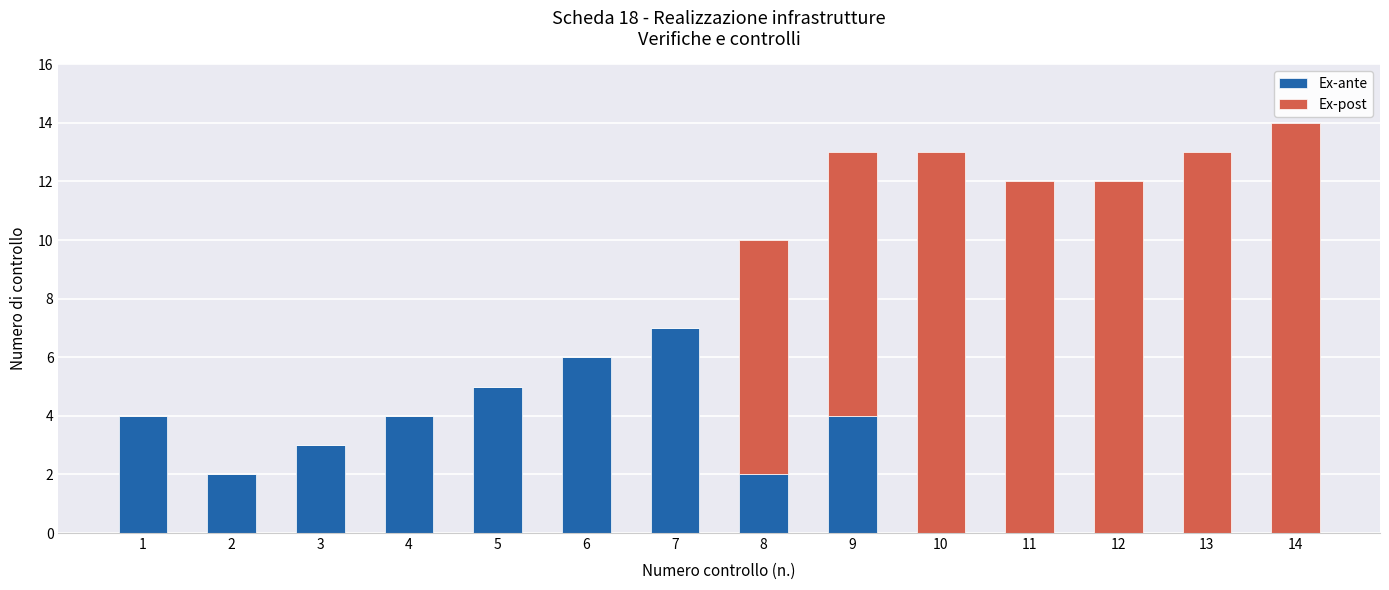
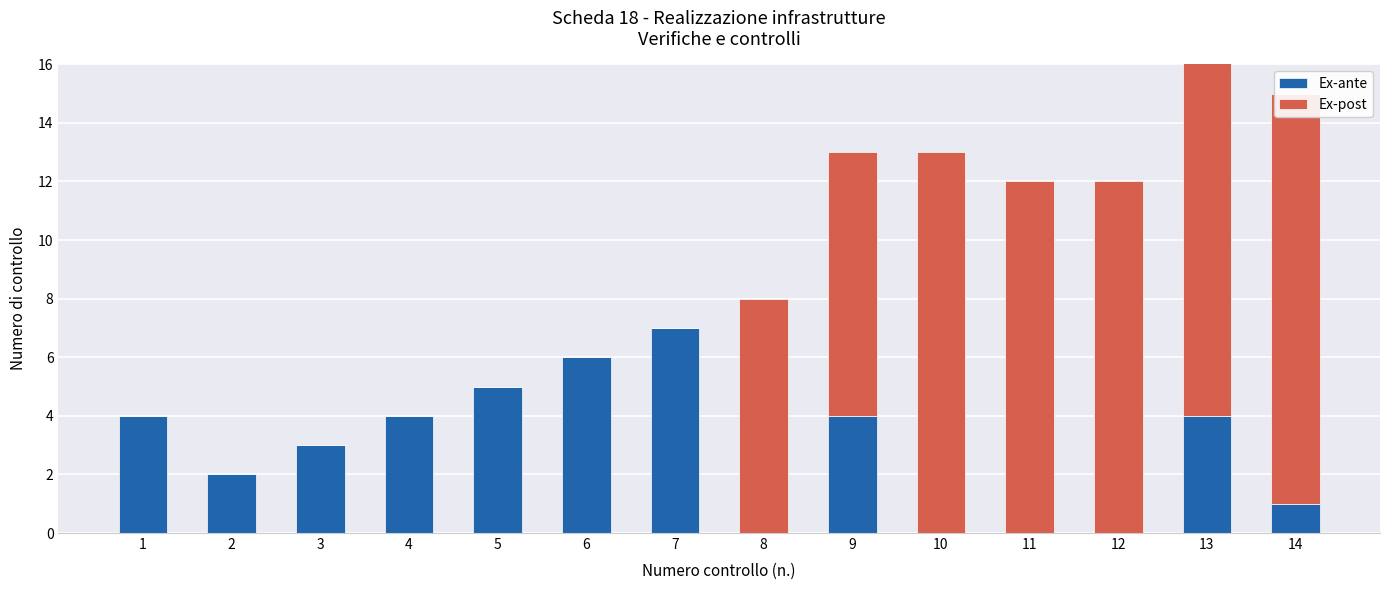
  {
    "Ex-ante": {
      "1": 4,
      "2": 2,
      "3": 3,
      "4": 4,
      "5": 5,
      "6": 6,
      "7": 7,
-     "8": 2,
+     "8": 0,
      "9": 4,
      "10": 0,
      "11": 0,
      "12": 0,
-     "13": 0,
-     "14": 0
+     "13": 4,
+     "14": 1
    },
    "Ex-post": {
      "1": 0,
      "2": 0,
      "3": 0,
      "4": 0,
      "5": 0,
      "6": 0,
      "7": 0,
      "8": 8,
      "9": 9,
      "10": 13,
      "11": 12,
      "12": 12
    }
  }
